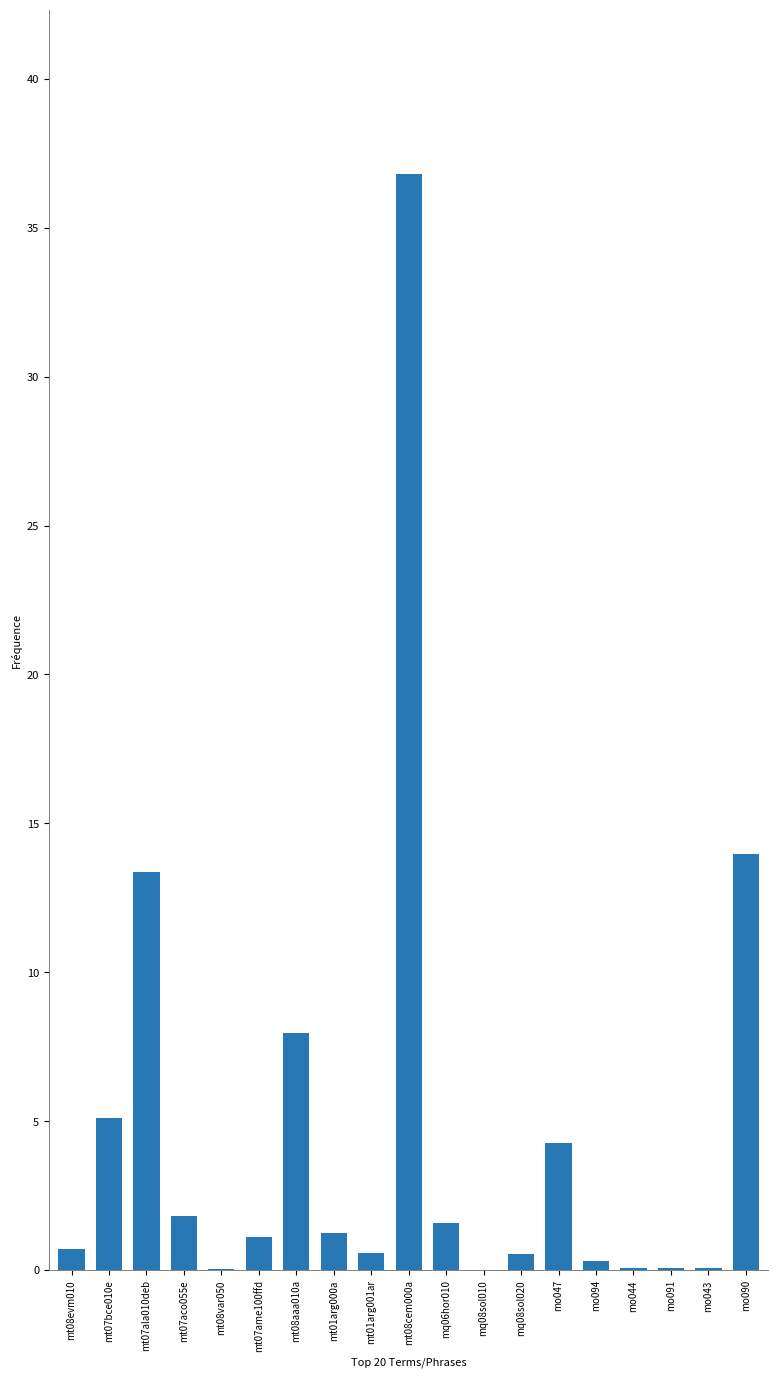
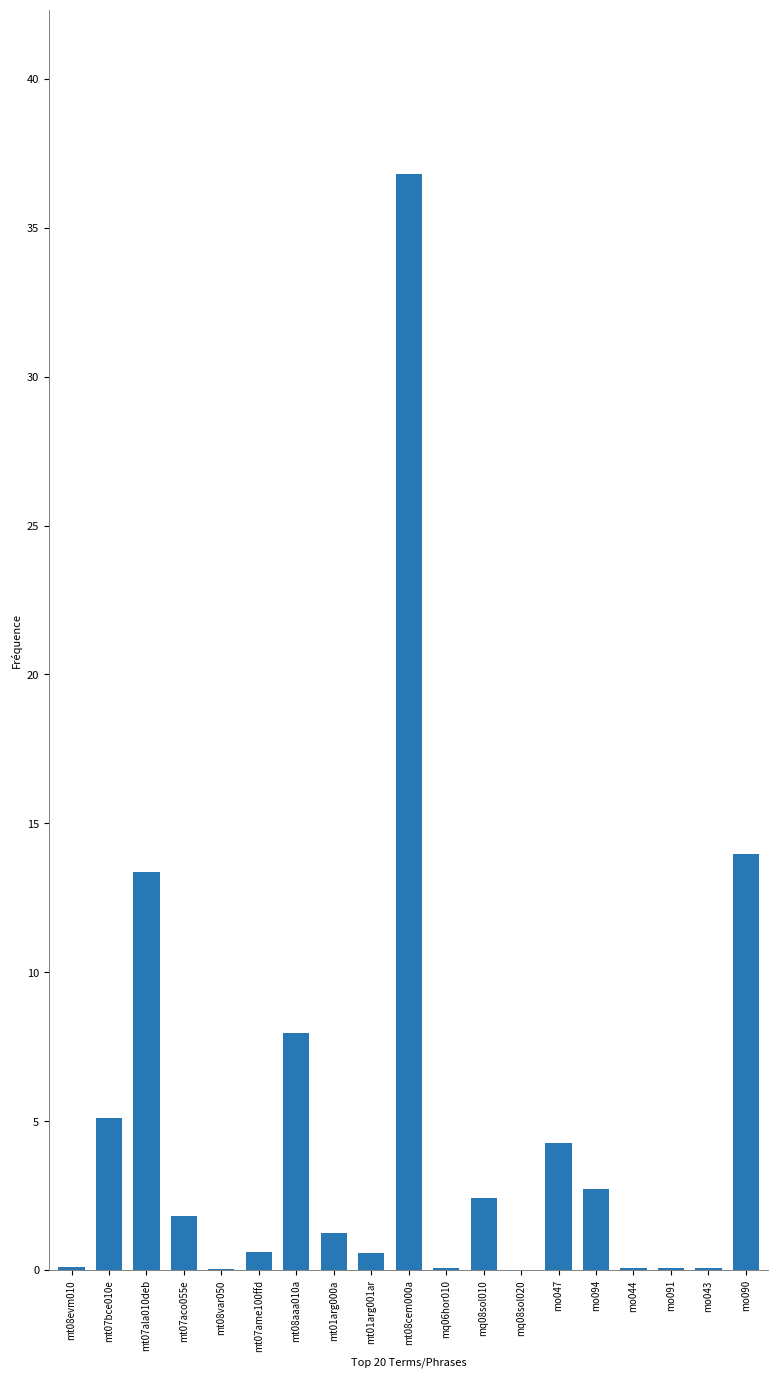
  {
-   "mt08evm010": 0.7,
+   "mt08evm010": 0.1,
    "mt07bce010e": 5.1,
    "mt07ala010deb": 13.4,
    "mt07aco055e": 1.8,
-   "mt07ame100ffd": 1.1,
+   "mt07ame100ffd": 0.6,
    "mt08aaa010a": 8.0,
    "mt01arg000a": 1.2,
    "mt01arg001ar": 0.6,
    "mt08cem000a": 36.8,
-   "mq06hor010": 1.6,
-   "mq08sol010": 0.0,
-   "mq08sol020": 0.5,
+   "mq06hor010": 0.1,
+   "mq08sol010": 2.4,
+   "mq08sol020": 0.0,
    "mo047": 4.3,
-   "mo094": 0.3,
+   "mo094": 2.7,
    "mo090": 14.0
  }
